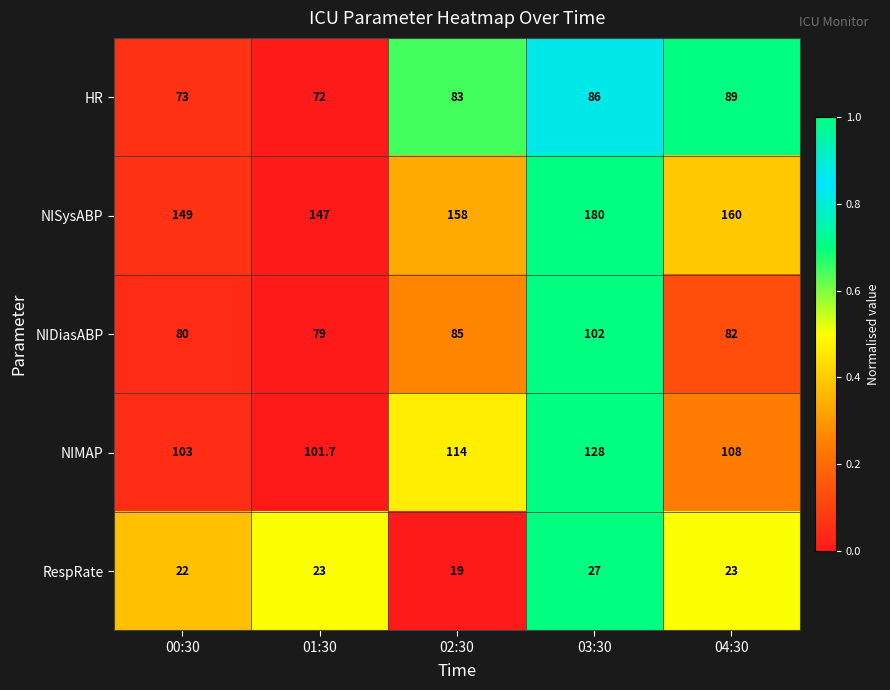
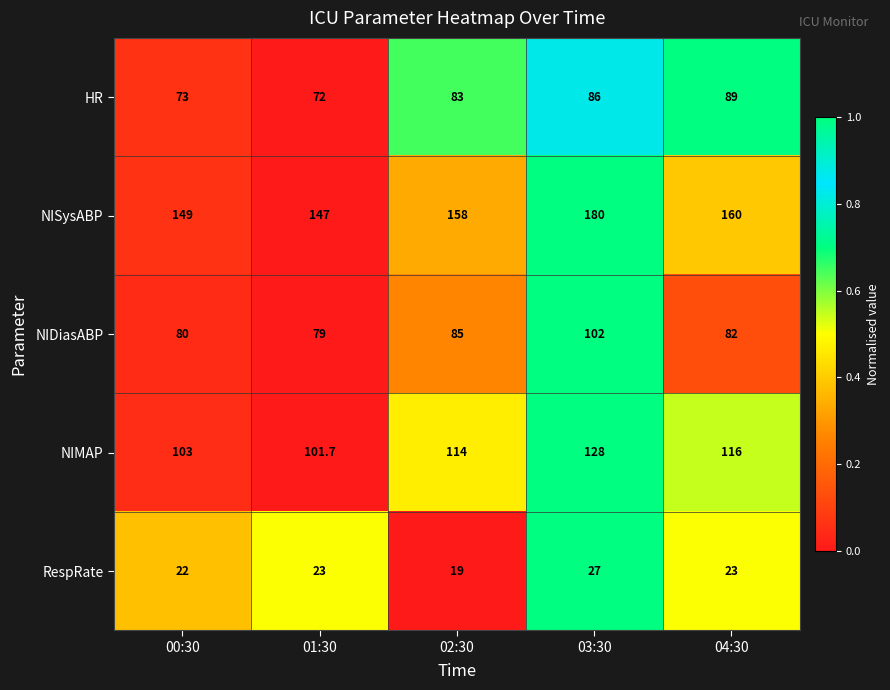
  {
    "HR": {
      "00:30": 73,
      "01:30": 72,
      "02:30": 83,
      "03:30": 86,
      "04:30": 89
    },
    "NISysABP": {
      "00:30": 149,
      "01:30": 147,
      "02:30": 158,
      "03:30": 180,
      "04:30": 160
    },
    "NIDiasABP": {
      "00:30": 80,
      "01:30": 79,
      "02:30": 85,
      "03:30": 102,
      "04:30": 82
    },
    "NIMAP": {
      "00:30": 103,
      "01:30": 101.7,
      "02:30": 114,
      "03:30": 128,
-     "04:30": 108
+     "04:30": 116
    },
    "RespRate": {
      "00:30": 22,
      "01:30": 23,
      "02:30": 19,
      "03:30": 27,
      "04:30": 23
    }
  }
